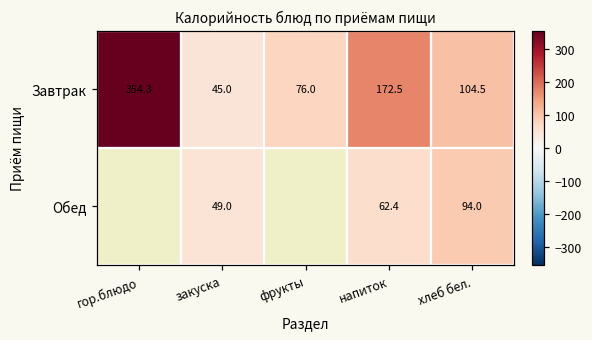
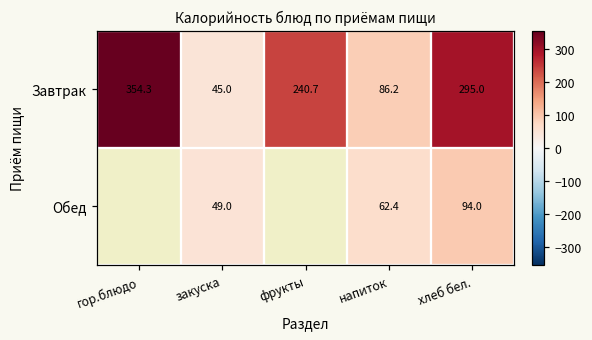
  {
    "Завтрак": {
      "гор.блюдо": 354.3,
      "закуска": 45.0,
-     "фрукты": 76.0,
-     "напиток": 172.5,
-     "хлеб бел.": 104.5
+     "фрукты": 240.7,
+     "напиток": 86.2,
+     "хлеб бел.": 295.0
    },
    "Обед": {
      "закуска": 49.0,
      "напиток": 62.4,
      "хлеб бел.": 94.0
    }
  }
